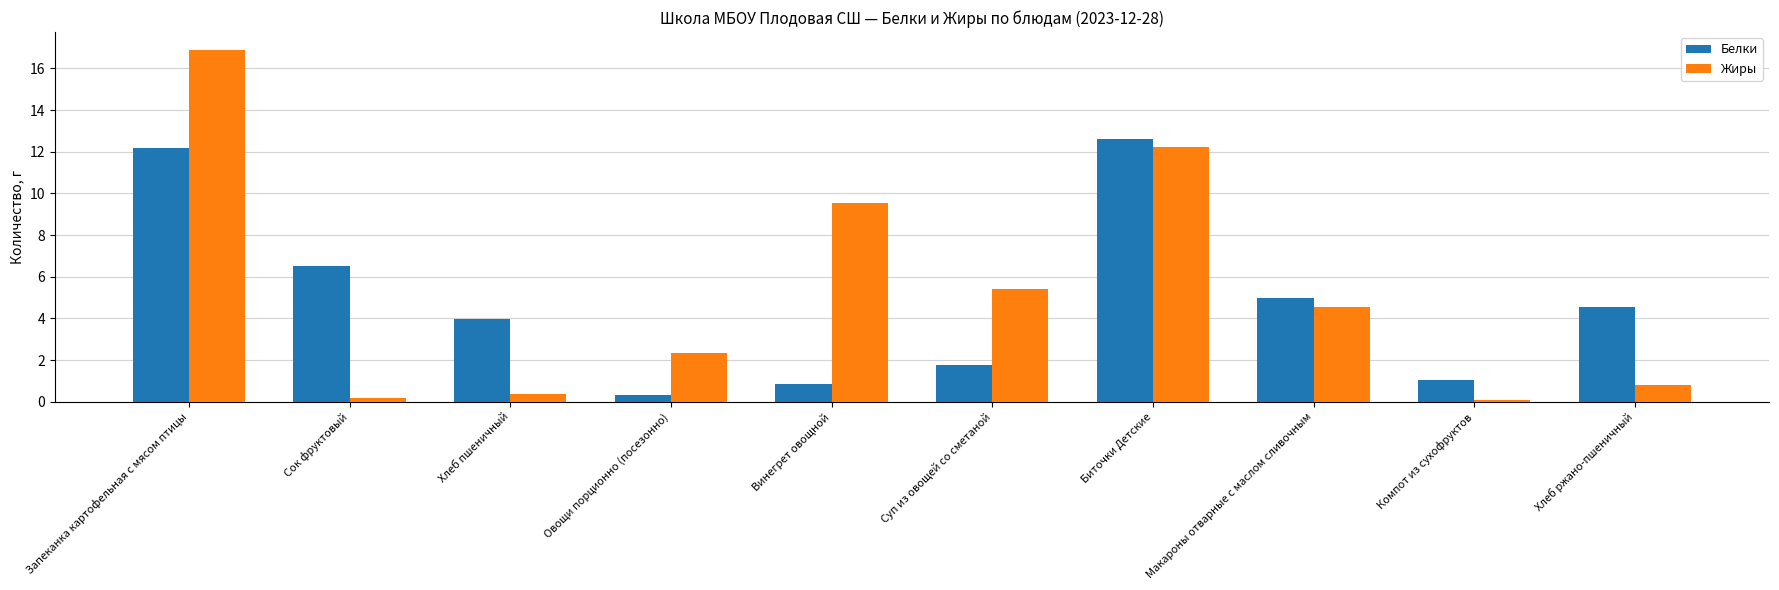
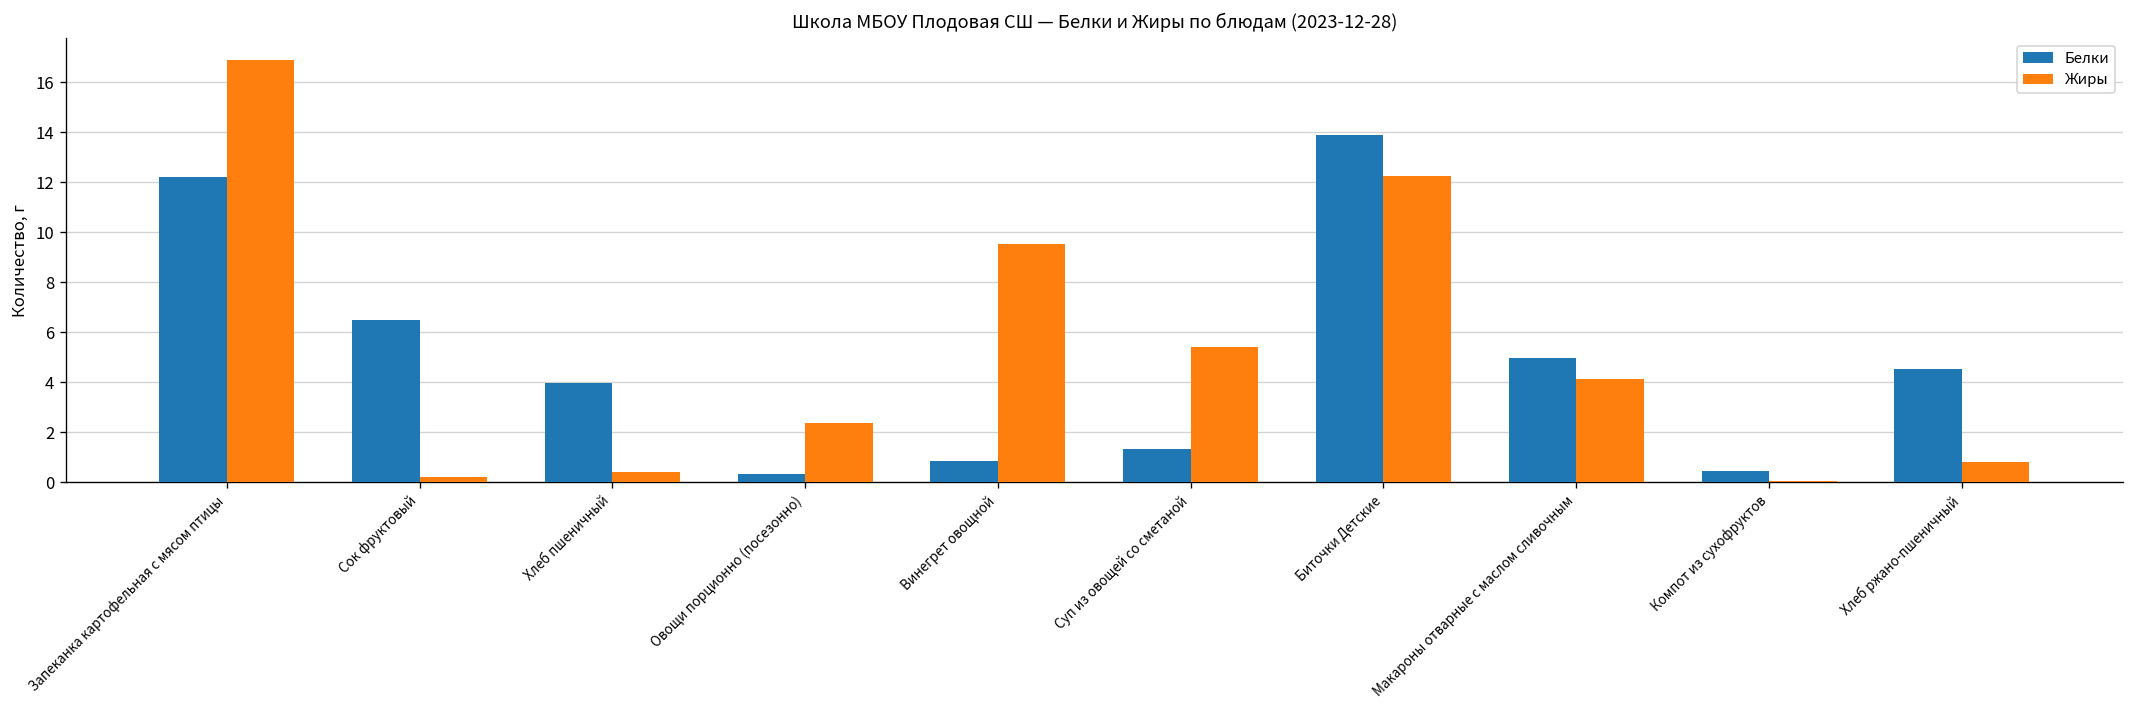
  {
    "Белки": {
      "Запеканка картофельная с мясом птицы": 12.2,
      "Сок фруктовый": 6.5,
      "Хлеб пшеничный": 4.0,
      "Овощи порционно (посезонно)": 0.3,
      "Винегрет овощной": 0.9,
-     "Суп из овощей со сметаной": 1.7,
-     "Биточки Детские": 12.6,
+     "Суп из овощей со сметаной": 1.3,
+     "Биточки Детские": 13.9,
      "Макароны отварные с маслом сливочным": 5.0,
-     "Компот из сухофруктов": 1.0,
+     "Компот из сухофруктов": 0.5,
      "Хлеб ржано-пшеничный": 4.5
    },
    "Жиры": {
      "Запеканка картофельная с мясом птицы": 16.9,
      "Сок фруктовый": 0.2,
      "Хлеб пшеничный": 0.4,
      "Овощи порционно (посезонно)": 2.4,
      "Винегрет овощной": 9.5,
      "Суп из овощей со сметаной": 5.4,
      "Биточки Детские": 12.2,
-     "Макароны отварные с маслом сливочным": 4.6,
+     "Макароны отварные с маслом сливочным": 4.1,
      "Хлеб ржано-пшеничный": 0.8
    }
  }
